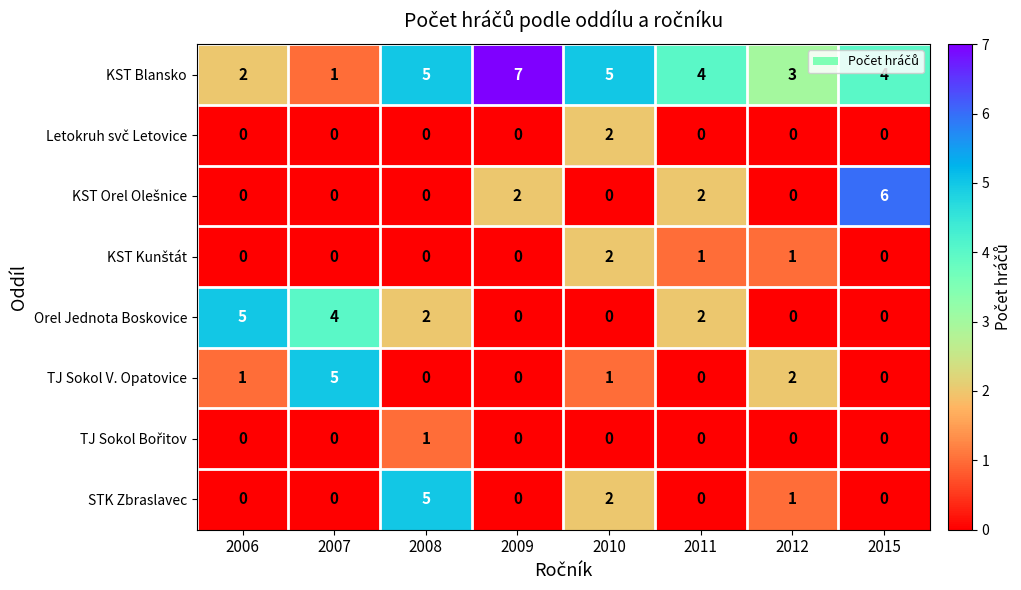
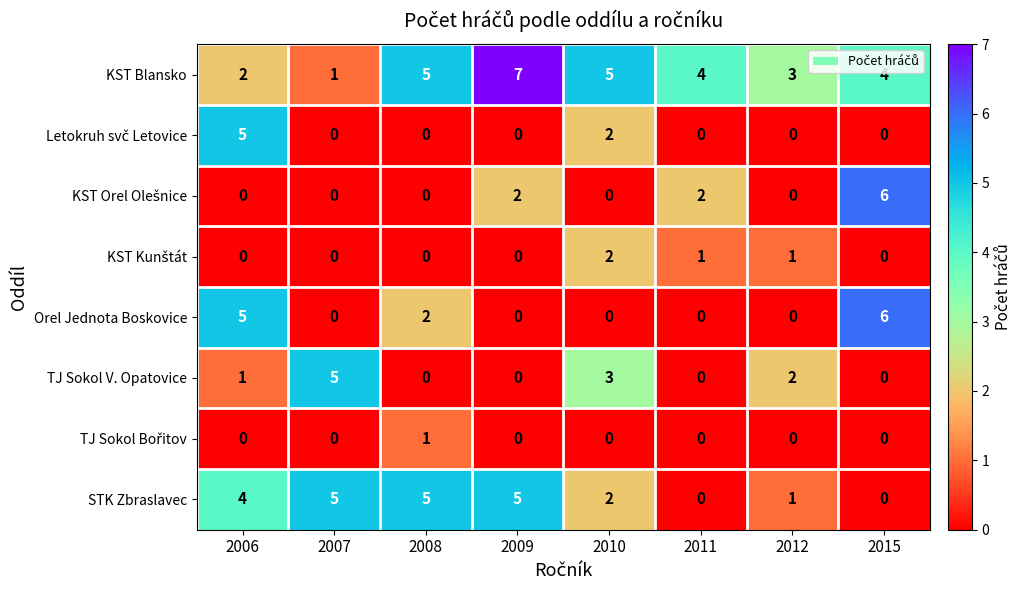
  {
    "KST Blansko": {
      "2006": 2,
      "2007": 1,
      "2008": 5,
      "2009": 7,
      "2010": 5,
      "2011": 4,
      "2012": 3
    },
    "Letokruh svč Letovice": {
-     "2006": 0,
+     "2006": 5,
      "2007": 0,
      "2008": 0,
      "2009": 0,
      "2010": 2,
      "2011": 0,
      "2012": 0,
      "2015": 0
    },
    "KST Orel Olešnice": {
      "2006": 0,
      "2007": 0,
      "2008": 0,
      "2009": 2,
      "2010": 0,
      "2011": 2,
      "2012": 0,
      "2015": 6
    },
    "KST Kunštát": {
      "2006": 0,
      "2007": 0,
      "2008": 0,
      "2009": 0,
      "2010": 2,
      "2011": 1,
      "2012": 1,
      "2015": 0
    },
    "Orel Jednota Boskovice": {
      "2006": 5,
-     "2007": 4,
+     "2007": 0,
      "2008": 2,
      "2009": 0,
      "2010": 0,
-     "2011": 2,
+     "2011": 0,
      "2012": 0,
-     "2015": 0
+     "2015": 6
    },
    "TJ Sokol V. Opatovice": {
      "2006": 1,
      "2007": 5,
      "2008": 0,
      "2009": 0,
-     "2010": 1,
+     "2010": 3,
      "2011": 0,
      "2012": 2,
      "2015": 0
    },
    "TJ Sokol Bořitov": {
      "2006": 0,
      "2007": 0,
      "2008": 1,
      "2009": 0,
      "2010": 0,
      "2011": 0,
      "2012": 0,
      "2015": 0
    },
    "STK Zbraslavec": {
-     "2006": 0,
-     "2007": 0,
+     "2006": 4,
+     "2007": 5,
      "2008": 5,
-     "2009": 0,
+     "2009": 5,
      "2010": 2,
      "2011": 0,
      "2012": 1,
      "2015": 0
    }
  }
